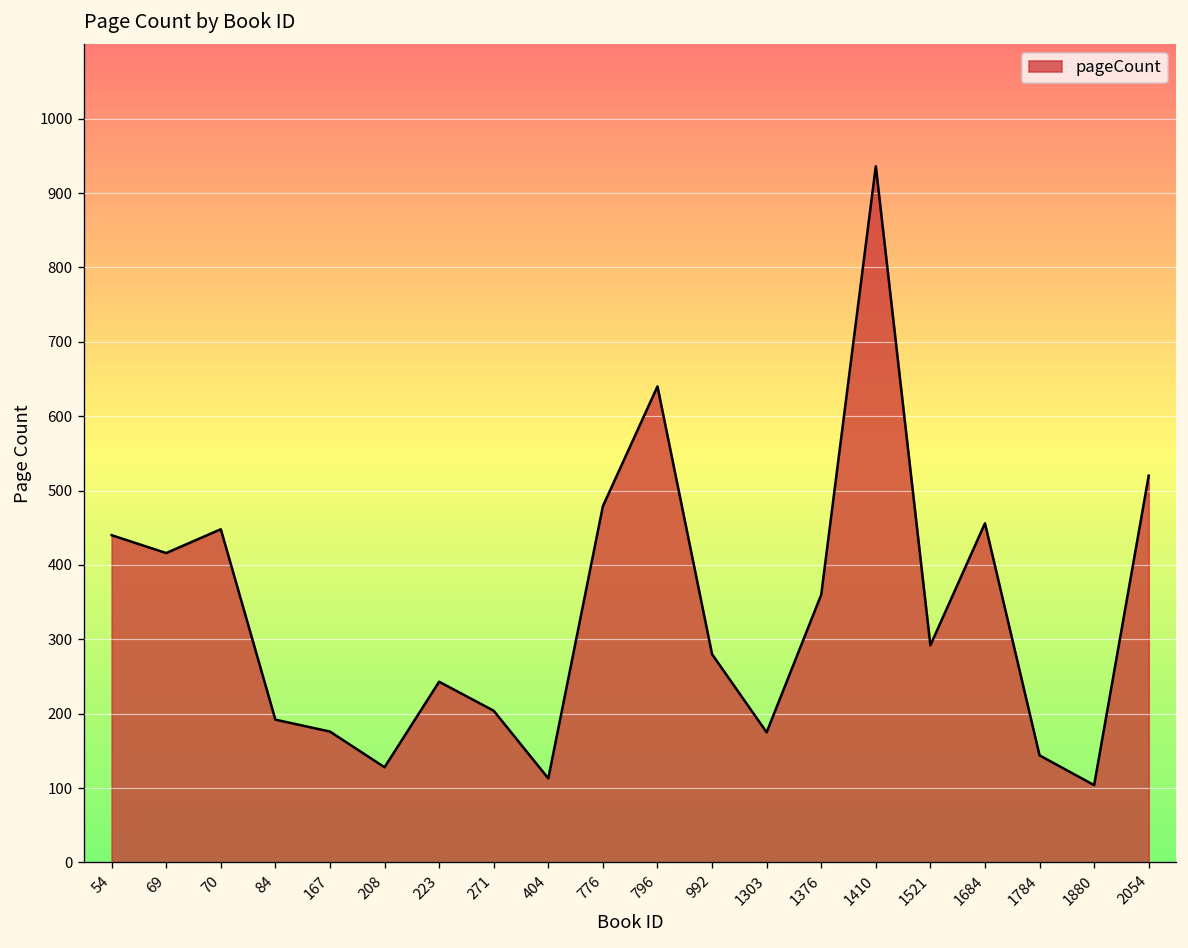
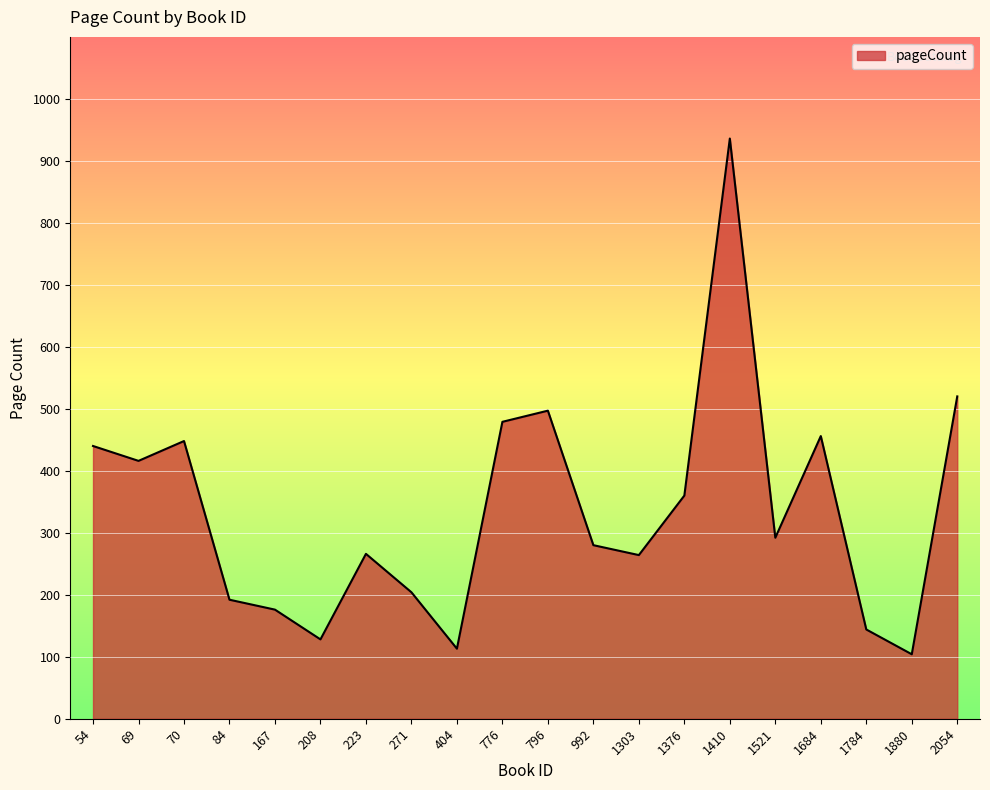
  {
    "54": 440,
    "69": 420,
    "70": 450,
    "84": 190,
    "167": 180,
    "208": 130,
-   "223": 240,
+   "223": 270,
    "271": 200,
    "404": 110,
    "776": 480,
-   "796": 640,
+   "796": 500,
    "992": 280,
-   "1303": 180,
+   "1303": 260,
    "1376": 360,
    "1410": 940,
    "1521": 290,
    "1684": 460,
    "1784": 140,
    "1880": 100,
    "2054": 520
  }
